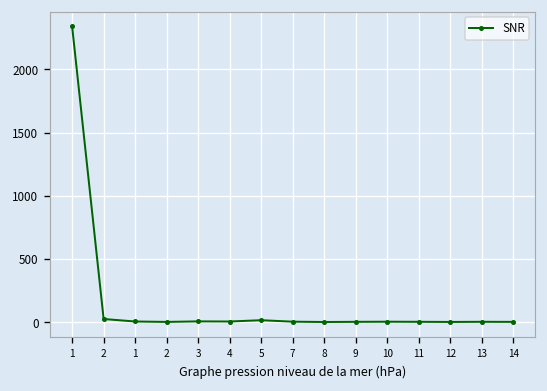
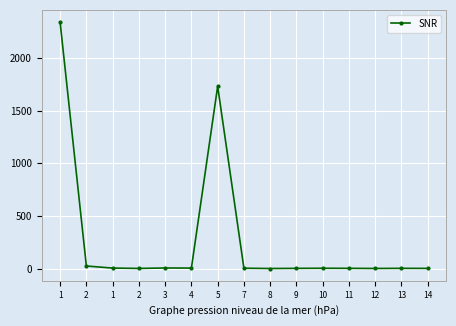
  {
    "3": 10,
    "4": 10,
-   "5": 20,
+   "5": 1730,
    "7": 0,
    "8": 0,
    "9": 0,
    "10": 0,
    "11": 0,
    "12": 0,
    "13": 0,
    "14": 0
  }
